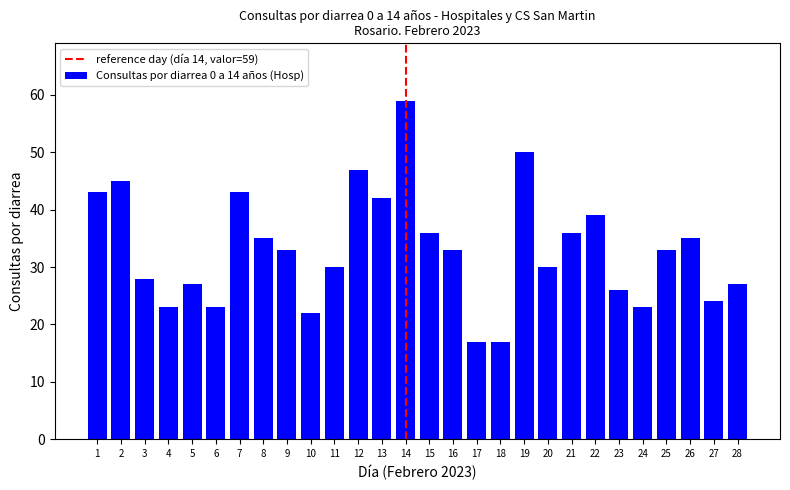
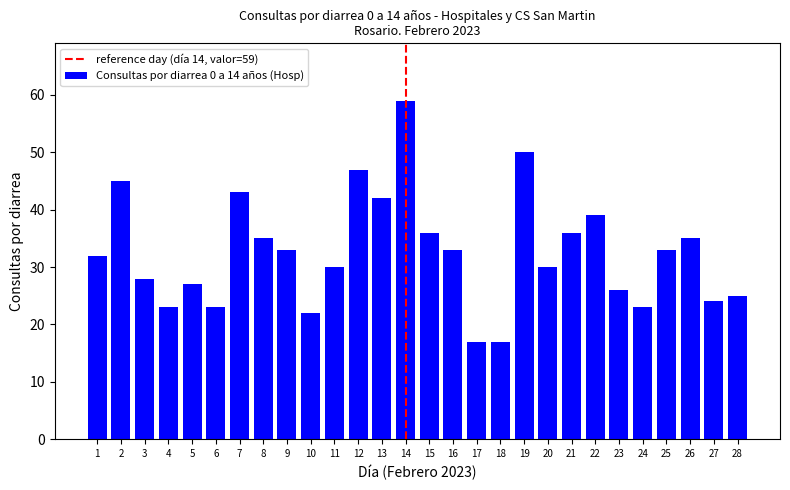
  {
-   "1": 43,
+   "1": 32,
    "2": 45,
    "3": 28,
    "4": 23,
    "5": 27,
    "6": 23,
    "7": 43,
    "8": 35,
    "9": 33,
    "10": 22,
    "11": 30,
    "12": 47,
    "13": 42,
    "14": 59,
    "15": 36,
    "16": 33,
    "17": 17,
    "18": 17,
    "19": 50,
    "20": 30,
    "21": 36,
    "22": 39,
    "23": 26,
    "24": 23,
    "25": 33,
    "26": 35,
    "27": 24,
-   "28": 27
+   "28": 25
  }
